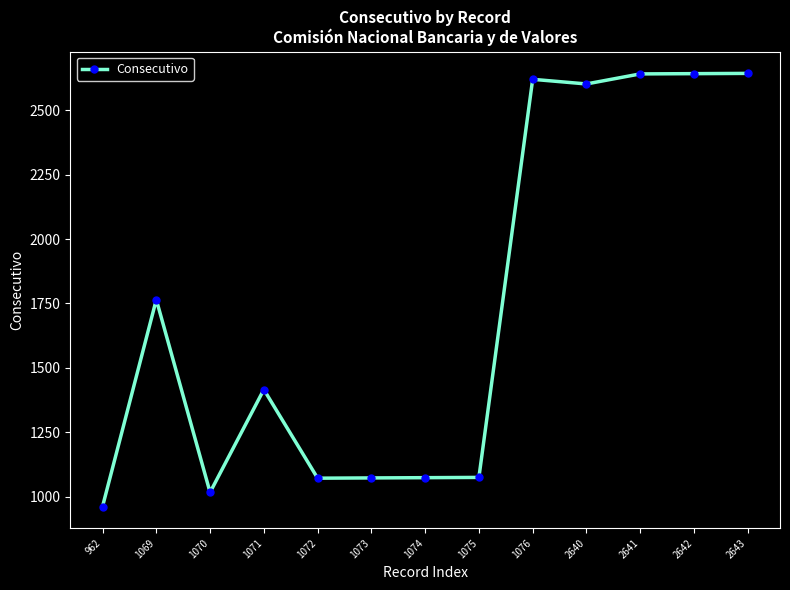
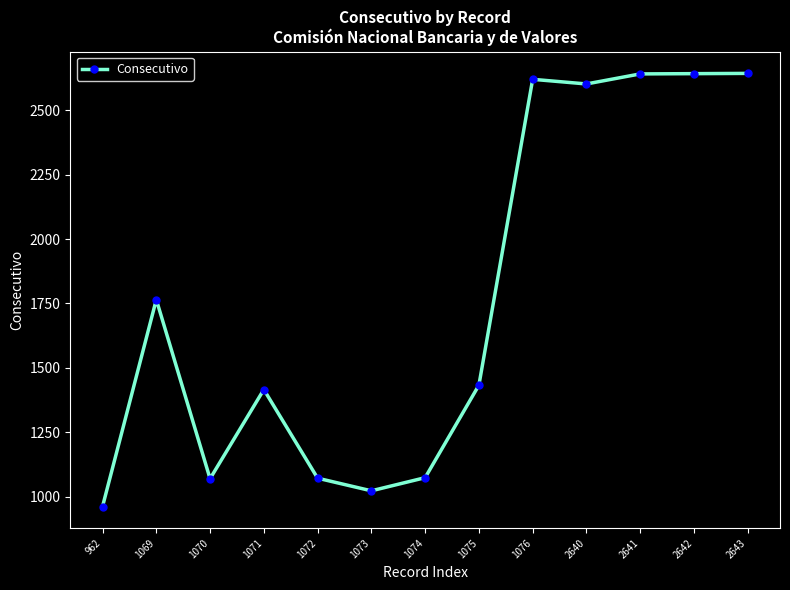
  {
    "962": 960,
    "1069": 1770,
-   "1070": 1020,
+   "1070": 1070,
    "1071": 1420,
    "1072": 1070,
-   "1073": 1070,
+   "1073": 1020,
    "1074": 1070,
-   "1075": 1080,
+   "1075": 1430,
    "1076": 2620,
    "2640": 2600,
    "2641": 2640,
    "2642": 2640,
    "2643": 2640
  }
